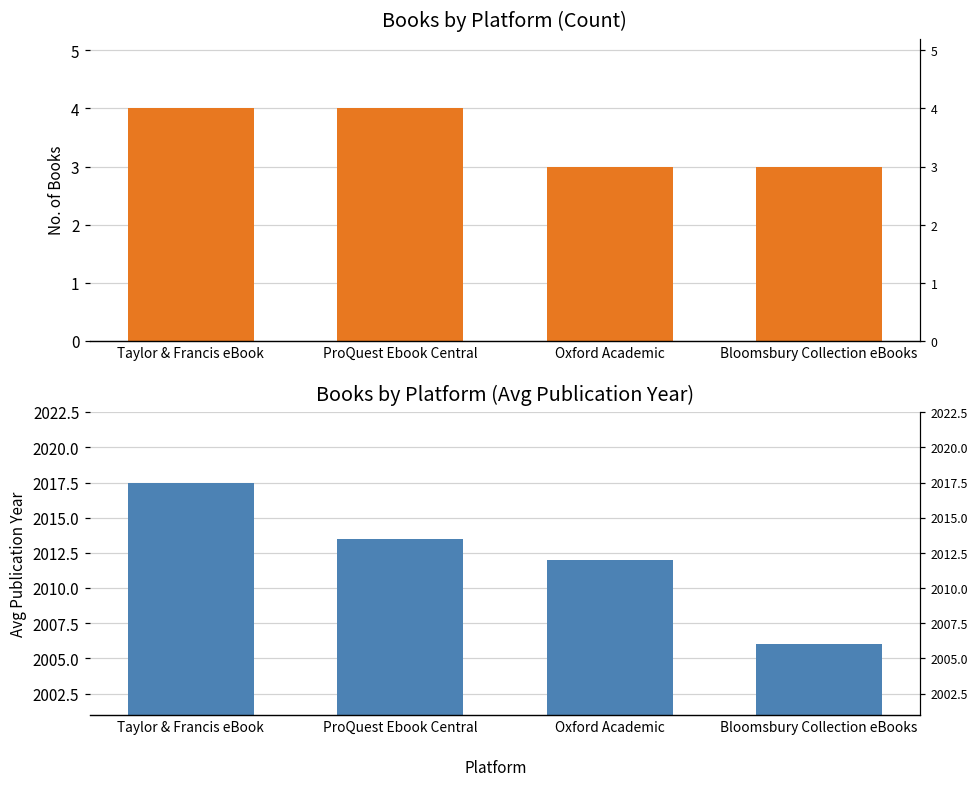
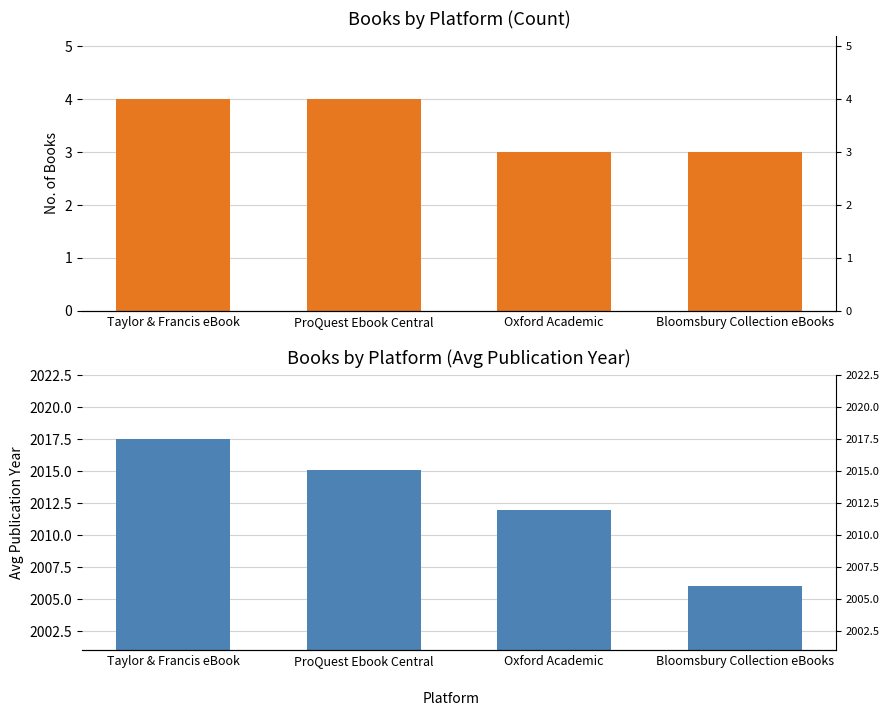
  {
    "Books by Platform (Count)": {
      "Taylor & Francis eBook": 4.0,
      "ProQuest Ebook Central": 4.0,
      "Oxford Academic": 3.0,
      "Bloomsbury Collection eBooks": 3.0
    },
    "Books by Platform (Avg Publication Year)": {
      "Taylor & Francis eBook": 2017.5,
-     "ProQuest Ebook Central": 2013.5,
+     "ProQuest Ebook Central": 2015.1,
      "Oxford Academic": 2012.0,
      "Bloomsbury Collection eBooks": 2006.0
    }
  }
